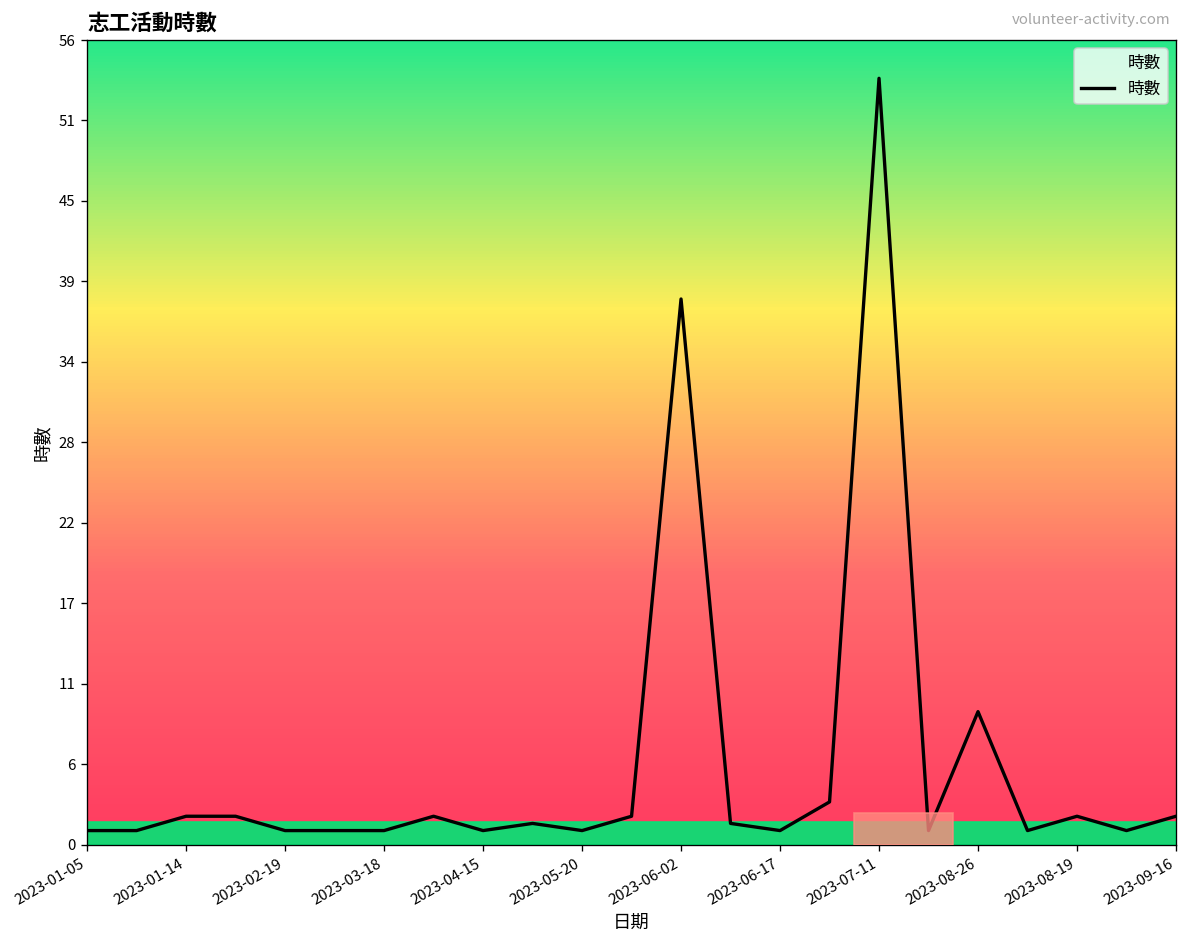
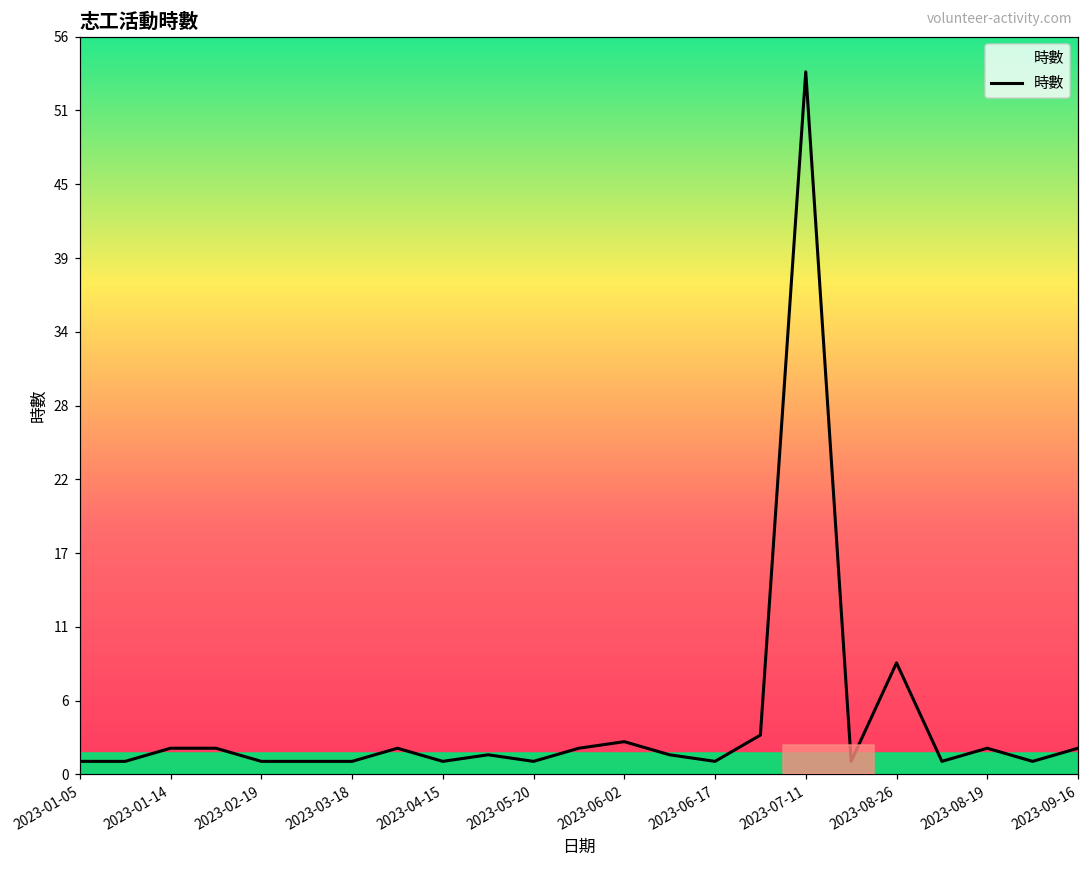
  {
-   "2023-06-02": 38.1,
+   "2023-06-02": 2.5,
    "2023-07-11": 53.5,
-   "2023-08-26": 9.3
+   "2023-08-26": 8.5
  }
